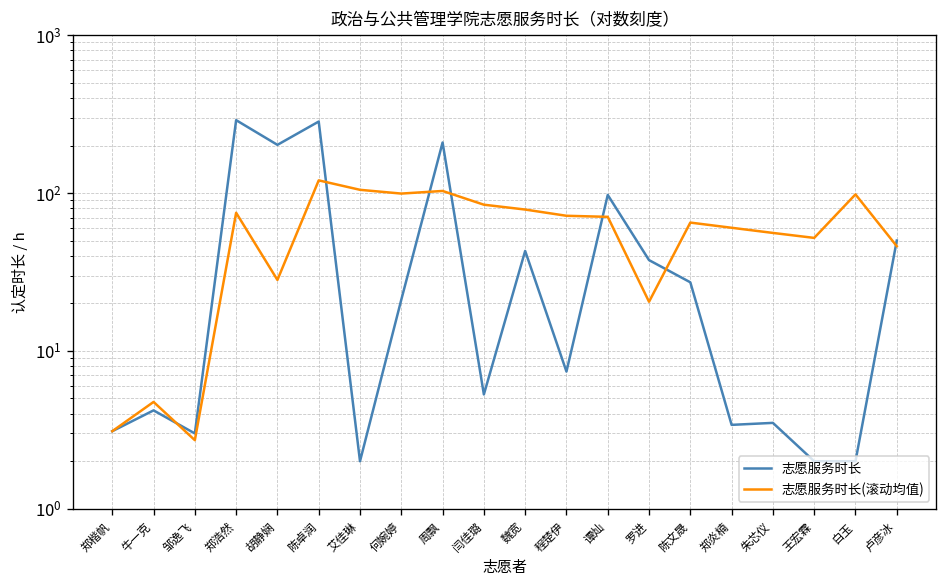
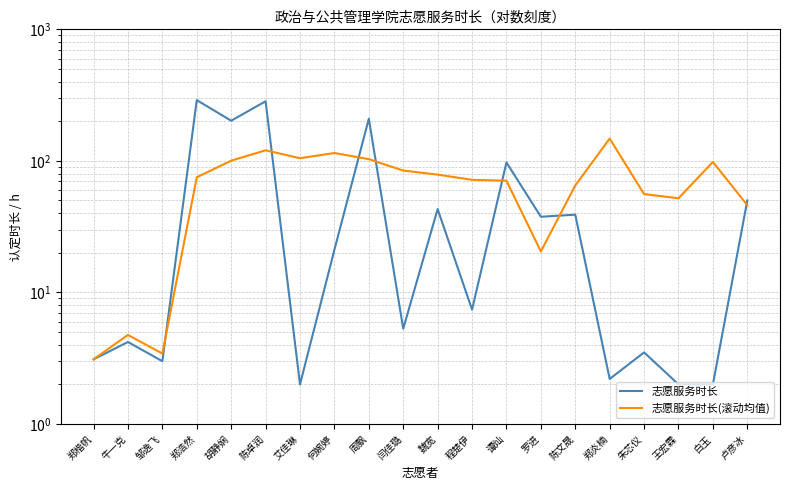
  {
    "志愿服务时长": {
      "牛一克": 4.2,
      "邹逸飞": 3.0,
      "郑浩然": 290,
      "胡静娴": 200,
      "陈卓润": 280,
      "艾佳琳": 2.0,
      "何婉婷": 21,
      "周飘": 210,
      "闫佳璐": 5.3,
      "魏宽": 43,
      "程楚伊": 7,
      "谭灿": 100,
      "罗进": 38,
-     "陈文晟": 27,
-     "郑炎楠": 3.4,
+     "陈文晟": 39,
+     "郑炎楠": 2.2,
      "朱芯仪": 3.5,
      "卢彦冰": 50
    },
    "志愿服务时长(滚动均值)": {
      "牛一克": 4.8,
-     "邹逸飞": 2.7,
+     "邹逸飞": 3.4,
      "郑浩然": 80,
-     "胡静娴": 28,
+     "胡静娴": 100,
      "陈卓润": 120,
      "艾佳琳": 100,
-     "何婉婷": 100,
+     "何婉婷": 110,
      "周飘": 100,
      "闫佳璐": 80,
      "魏宽": 80,
      "程楚伊": 70,
      "谭灿": 70,
      "罗进": 20,
      "陈文晟": 70,
-     "郑炎楠": 60,
+     "郑炎楠": 150,
      "朱芯仪": 56,
      "王宏霖": 52,
      "白玉": 100,
      "卢彦冰": 46
    }
  }
